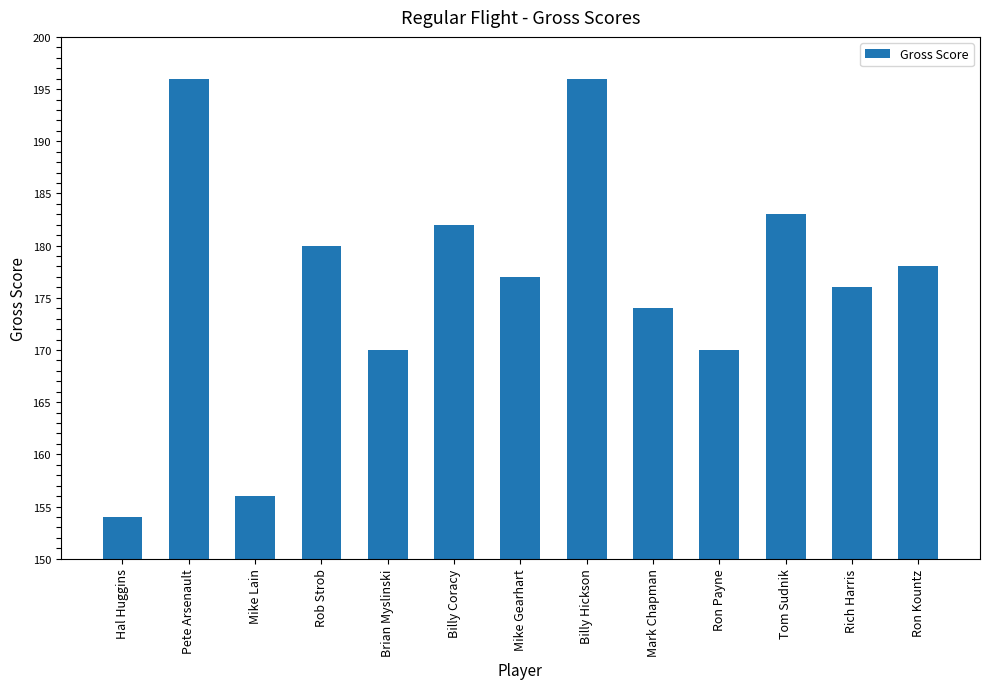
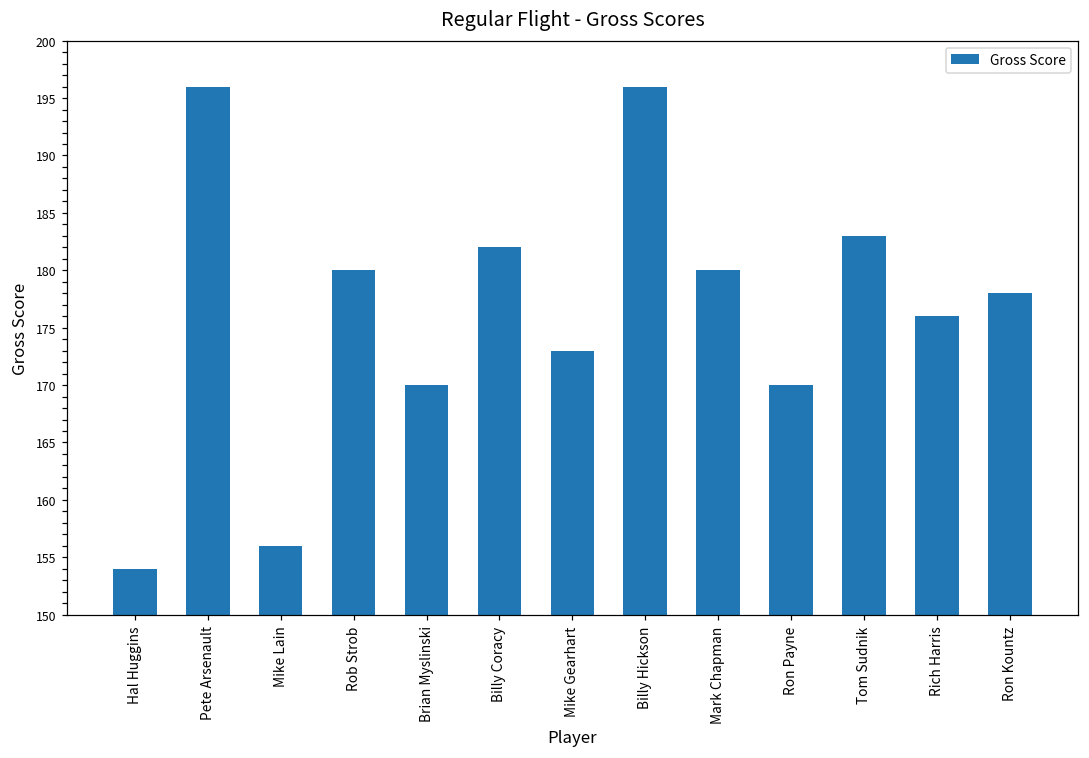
  {
    "Hal Huggins": 154,
    "Pete Arsenault": 196,
    "Mike Lain": 156,
    "Rob Strob": 180,
    "Brian Myslinski": 170,
    "Billy Coracy": 182,
-   "Mike Gearhart": 177,
+   "Mike Gearhart": 173,
    "Billy Hickson": 196,
-   "Mark Chapman": 174,
+   "Mark Chapman": 180,
    "Ron Payne": 170,
    "Tom Sudnik": 183,
    "Rich Harris": 176,
    "Ron Kountz": 178
  }
